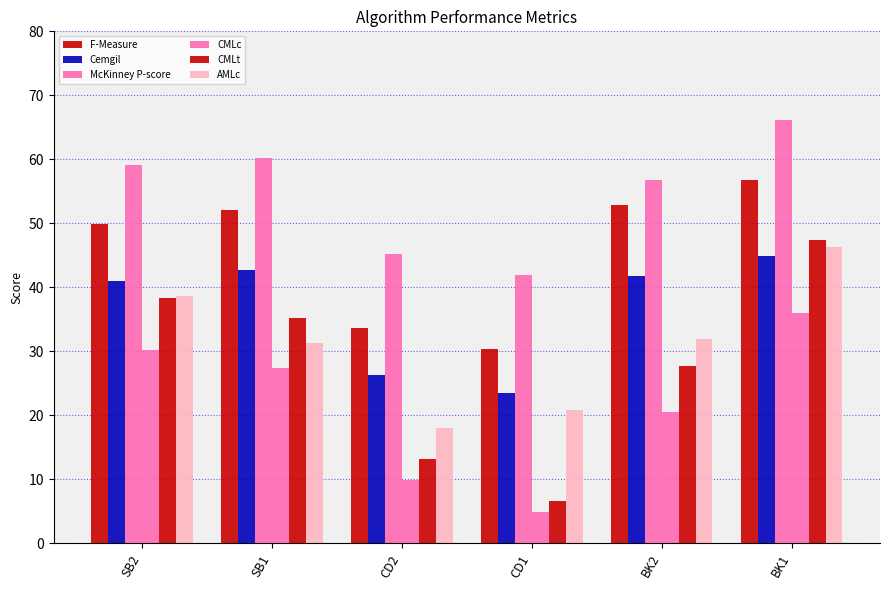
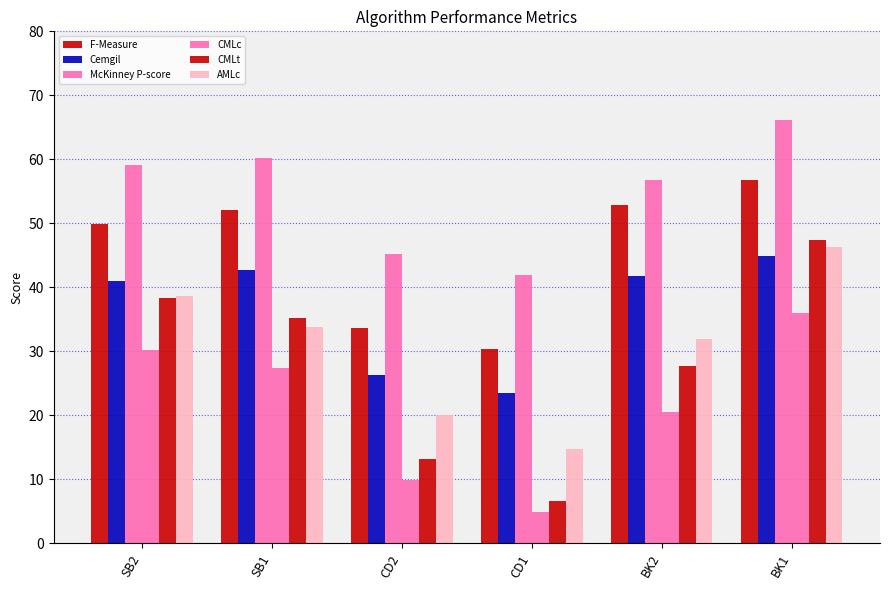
  {
    "Cemgil": {
      "SB2": 41,
      "SB1": 43,
      "CD2": 26,
      "CD1": 23,
      "BK2": 42,
      "BK1": 45
    },
    "AMLc": {
      "SB2": 39,
-     "SB1": 31,
-     "CD2": 18,
-     "CD1": 21,
+     "SB1": 34,
+     "CD2": 20,
+     "CD1": 15,
      "BK2": 32,
      "BK1": 46
    }
  }
